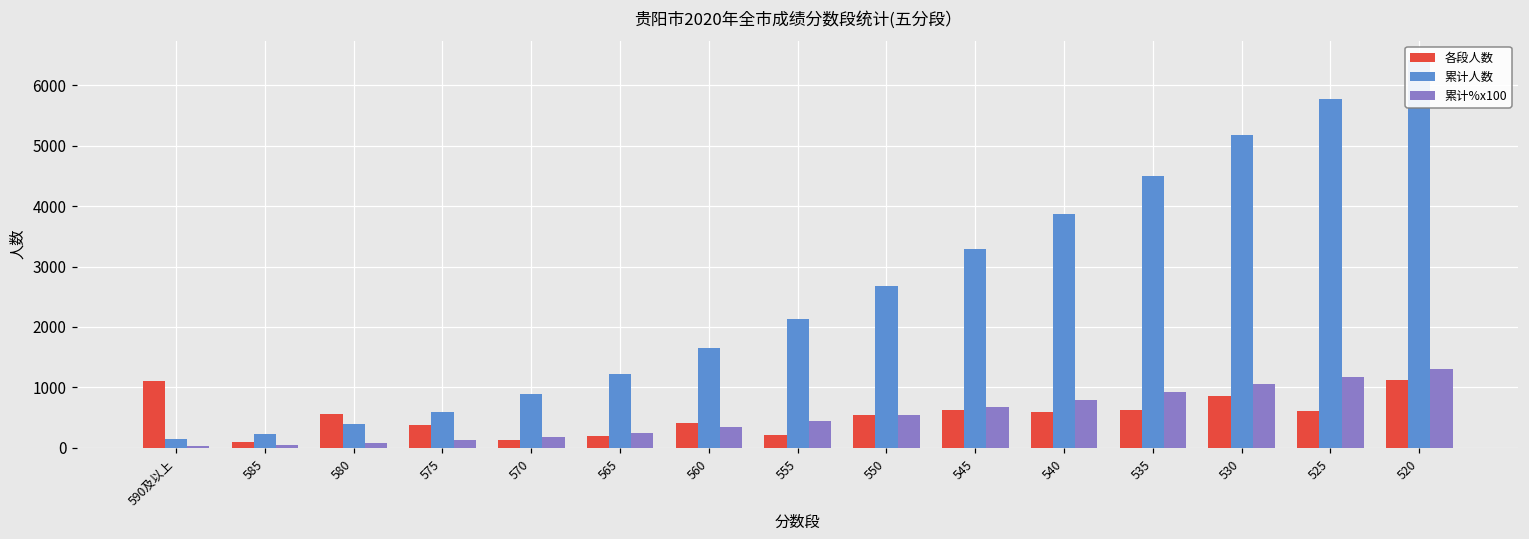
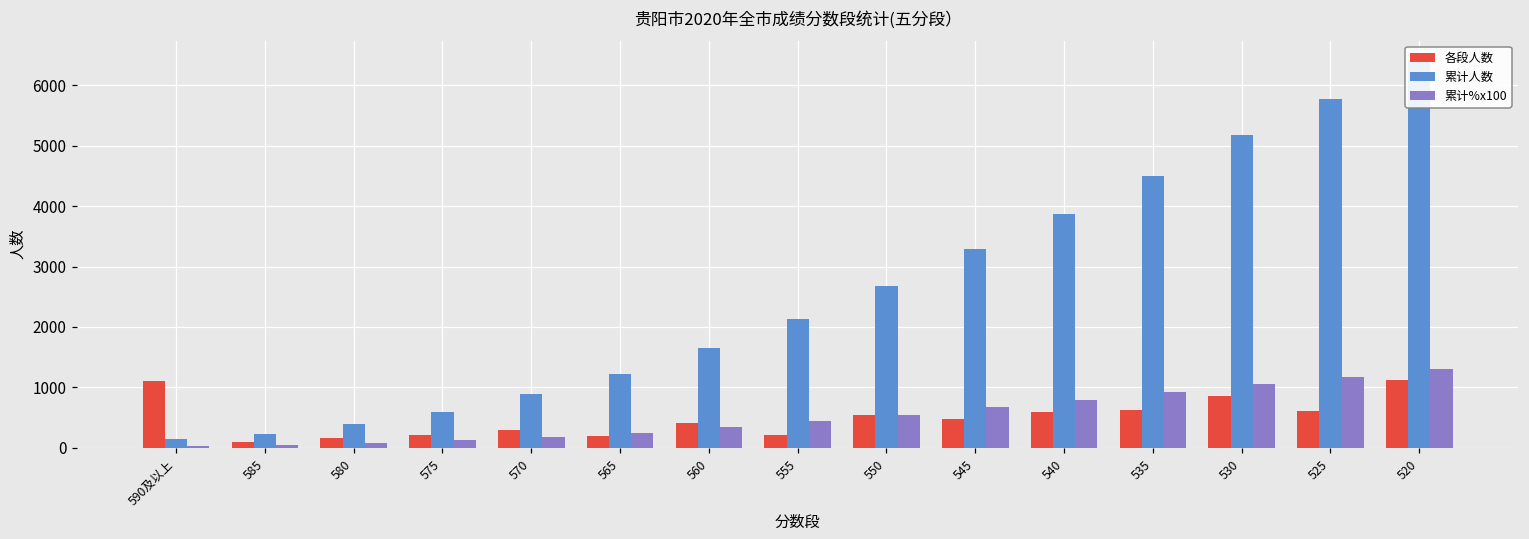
  {
    "各段人数": {
      "590及以上": 1100,
      "585": 100,
-     "580": 600,
-     "575": 400,
-     "570": 100,
+     "580": 200,
+     "575": 200,
+     "570": 300,
      "565": 200,
      "560": 400,
      "555": 200,
      "550": 500,
-     "545": 600,
+     "545": 500,
      "540": 600,
      "535": 600,
      "530": 900,
      "525": 600,
      "520": 1100
    }
  }
